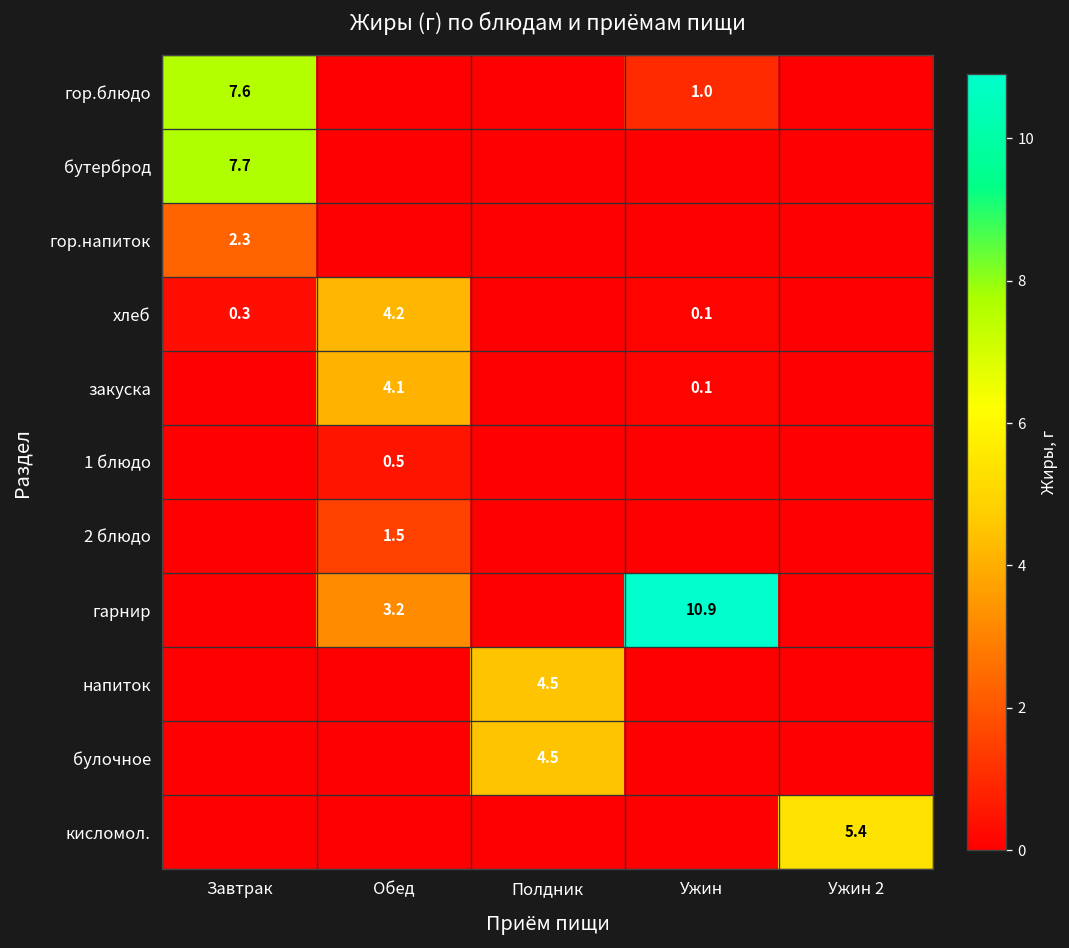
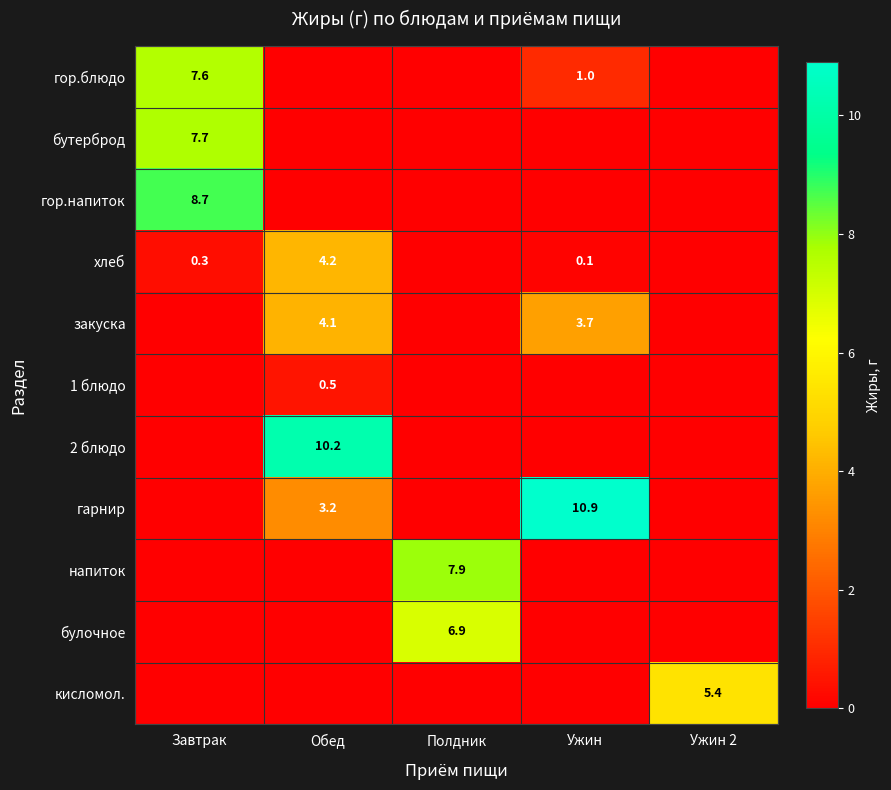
  {
    "гор.блюдо": {
      "Завтрак": 7.6,
      "Ужин": 1.0
    },
    "бутерброд": {
      "Завтрак": 7.7
    },
    "гор.напиток": {
-     "Завтрак": 2.3
+     "Завтрак": 8.7
    },
    "хлеб": {
      "Завтрак": 0.3,
      "Обед": 4.2,
      "Ужин": 0.1
    },
    "закуска": {
      "Обед": 4.1,
-     "Ужин": 0.1
+     "Ужин": 3.7
    },
    "1 блюдо": {
      "Обед": 0.5
    },
    "2 блюдо": {
-     "Обед": 1.5
+     "Обед": 10.2
    },
    "гарнир": {
      "Обед": 3.2,
      "Ужин": 10.9
    },
    "напиток": {
-     "Полдник": 4.5
+     "Полдник": 7.9
    },
    "булочное": {
-     "Полдник": 4.5
+     "Полдник": 6.9
    },
    "кисломол.": {
      "Ужин 2": 5.4
    }
  }
